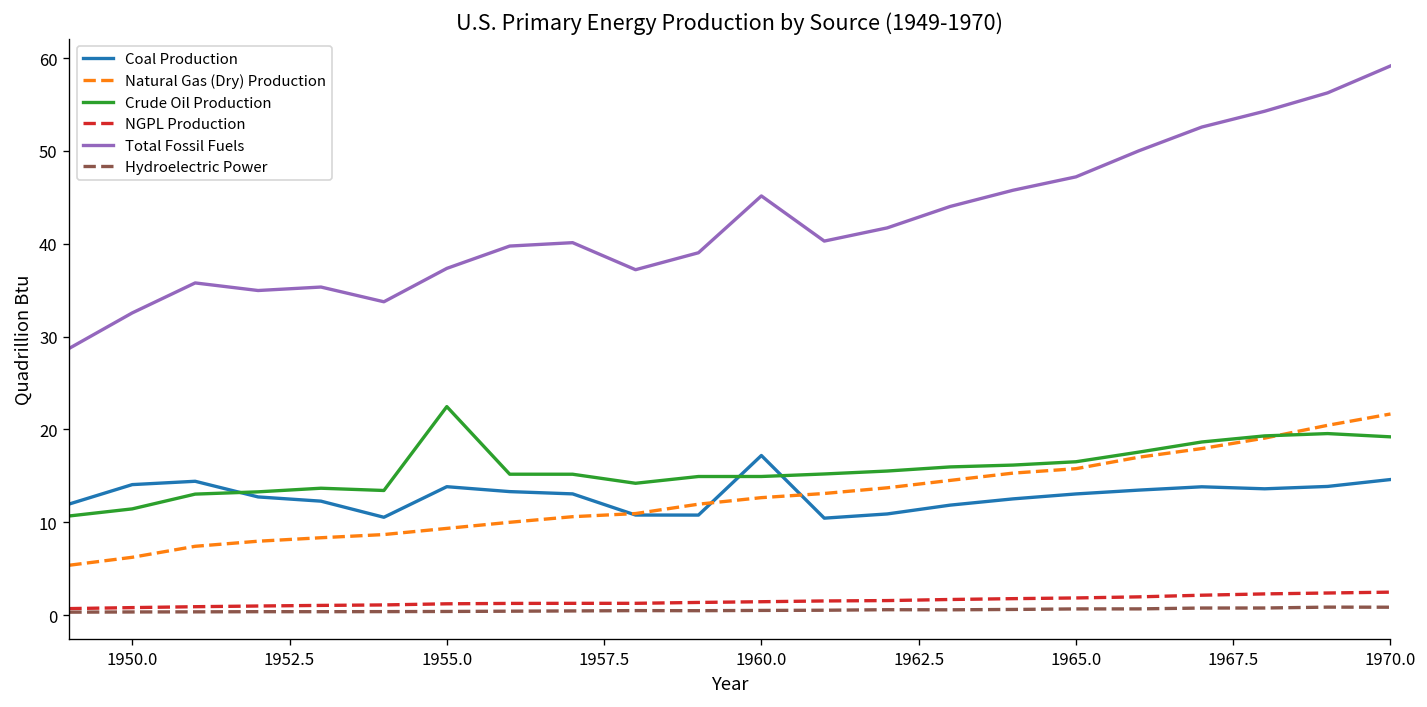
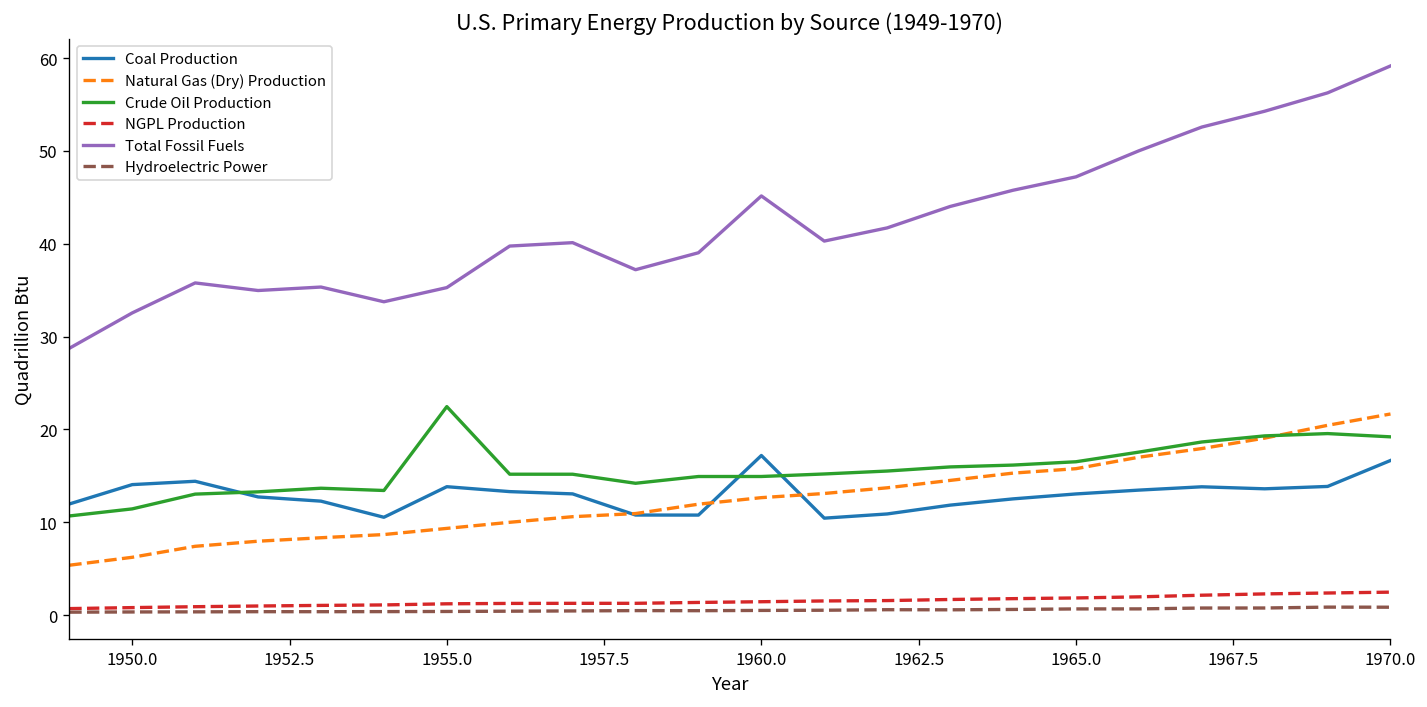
  {
    "Coal Production": {
      "1950.0": 14,
      "1955.0": 14,
      "1960.0": 17,
      "1965.0": 13,
-     "1970.0": 15
+     "1970.0": 17
    },
    "Natural Gas (Dry) Production": {
      "1950.0": 6,
      "1955.0": 9,
      "1960.0": 13,
      "1965.0": 16,
      "1970.0": 22
    },
    "Crude Oil Production": {
      "1950.0": 11,
      "1955.0": 22,
      "1960.0": 15,
      "1965.0": 17,
      "1970.0": 19
    },
    "NGPL Production": {
      "1950.0": 1,
      "1955.0": 1,
      "1960.0": 1,
      "1965.0": 2,
      "1970.0": 2
    },
    "Total Fossil Fuels": {
      "1950.0": 33,
-     "1955.0": 37,
+     "1955.0": 35,
      "1960.0": 45,
      "1965.0": 47,
      "1970.0": 59
    },
    "Hydroelectric Power": {
      "1950.0": 0,
      "1955.0": 0,
      "1960.0": 1,
      "1965.0": 1,
      "1970.0": 1
    }
  }
